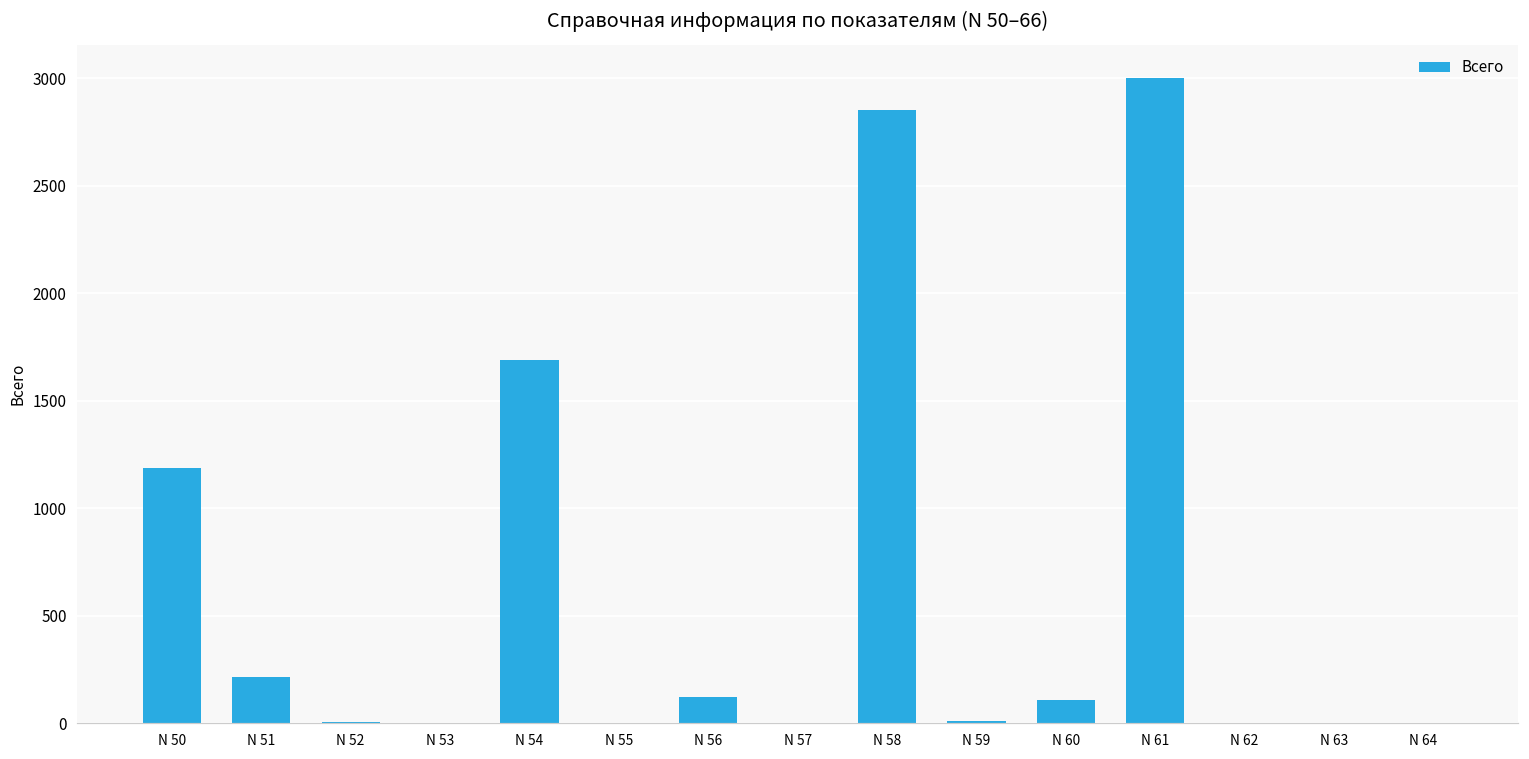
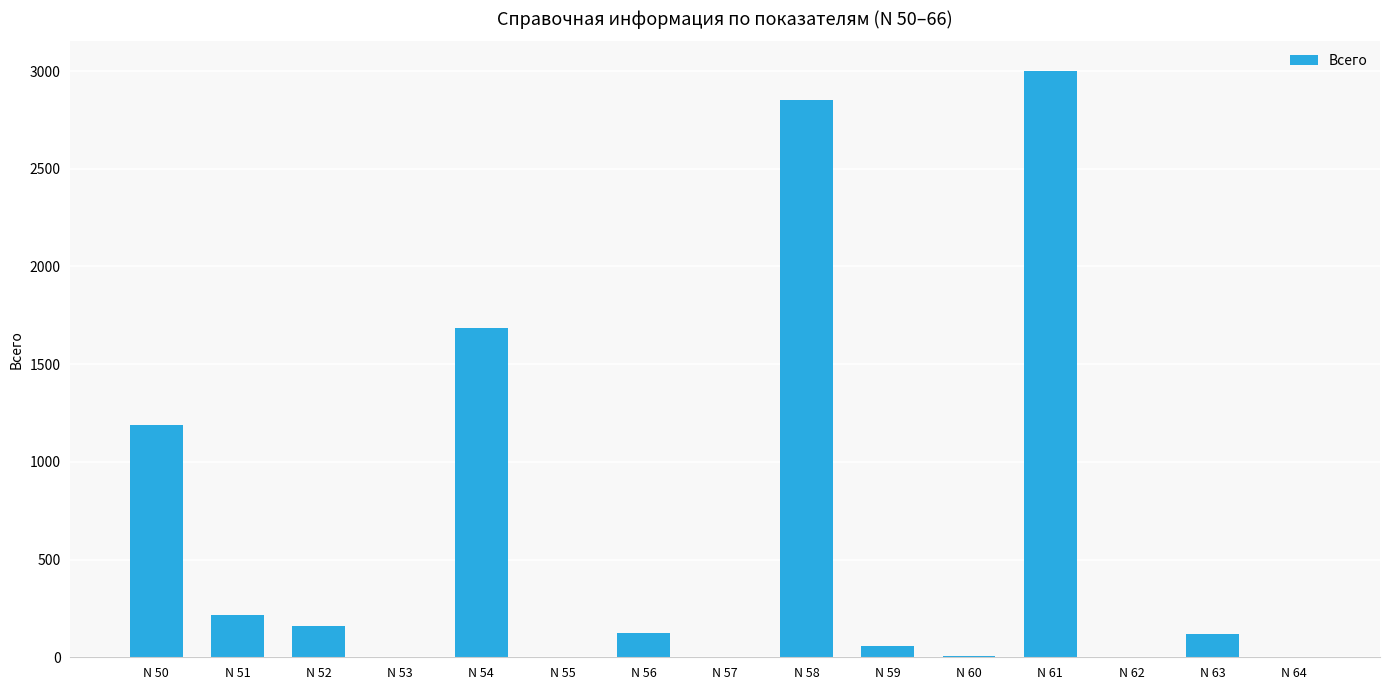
  {
    "N 50": 1190,
    "N 51": 220,
-   "N 52": 0,
+   "N 52": 160,
    "N 53": 0,
    "N 54": 1690,
    "N 55": 0,
    "N 56": 120,
    "N 57": 0,
    "N 58": 2850,
-   "N 59": 10,
-   "N 60": 110,
+   "N 59": 60,
+   "N 60": 10,
    "N 61": 3000,
-   "N 63": 0,
+   "N 63": 120,
    "N 64": 0
  }
